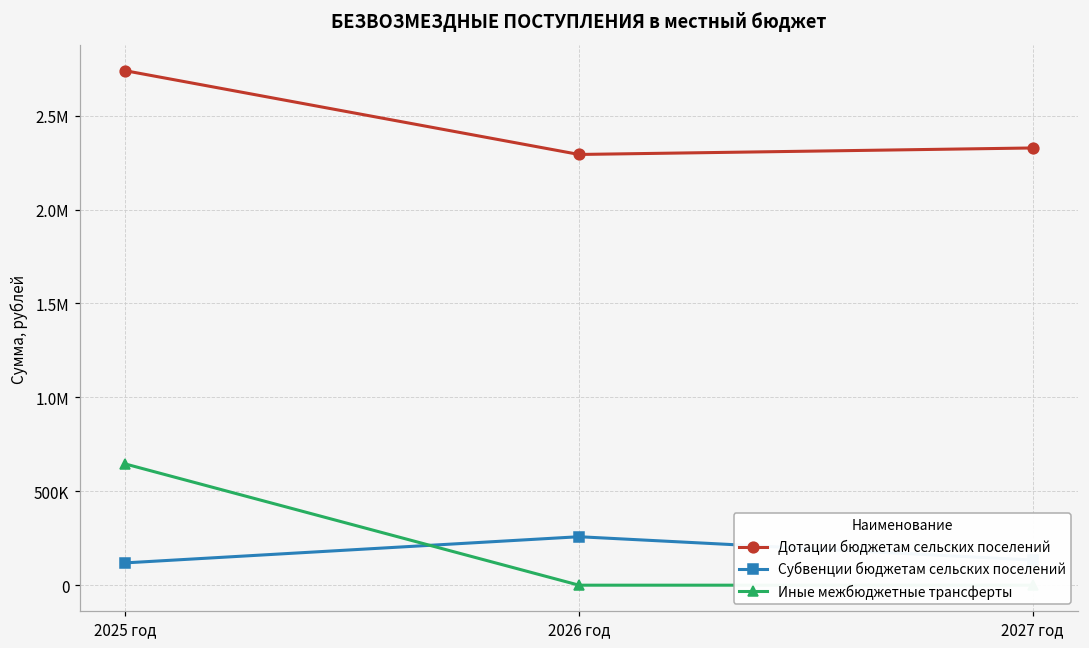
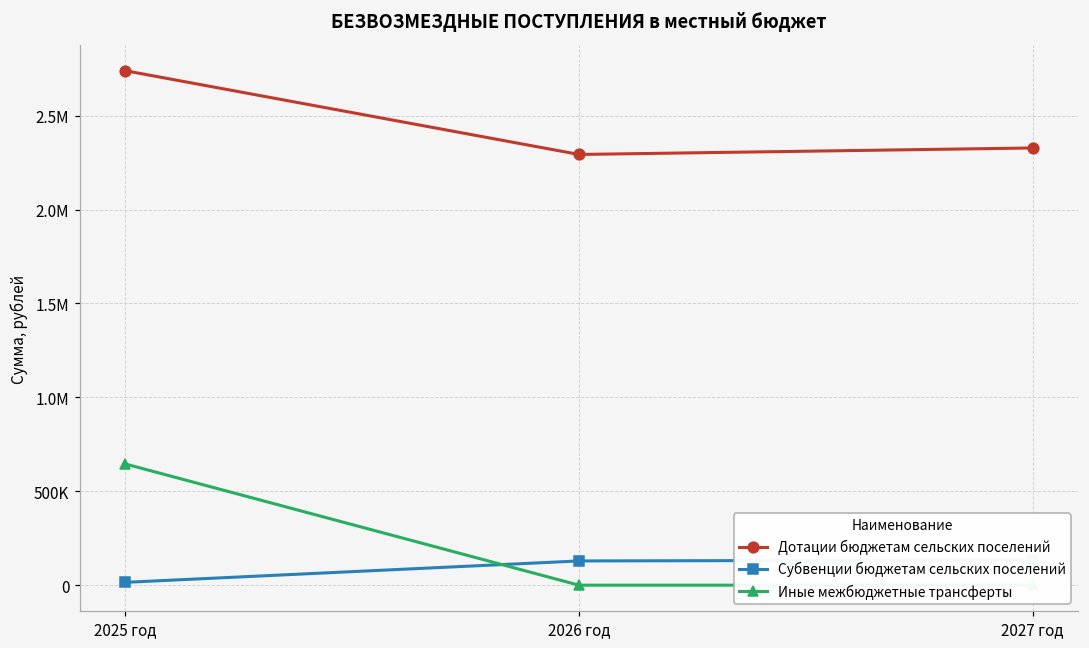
  {
    "Дотации бюджетам сельских поселений": {
      "2025 год": 2740000,
      "2026 год": 2290000,
      "2027 год": 2330000
    },
    "Субвенции бюджетам сельских поселений": {
-     "2025 год": 120000,
-     "2026 год": 260000
+     "2025 год": 20000,
+     "2026 год": 130000
    },
    "Иные межбюджетные трансферты": {
      "2025 год": 650000,
      "2026 год": 0
    }
  }
